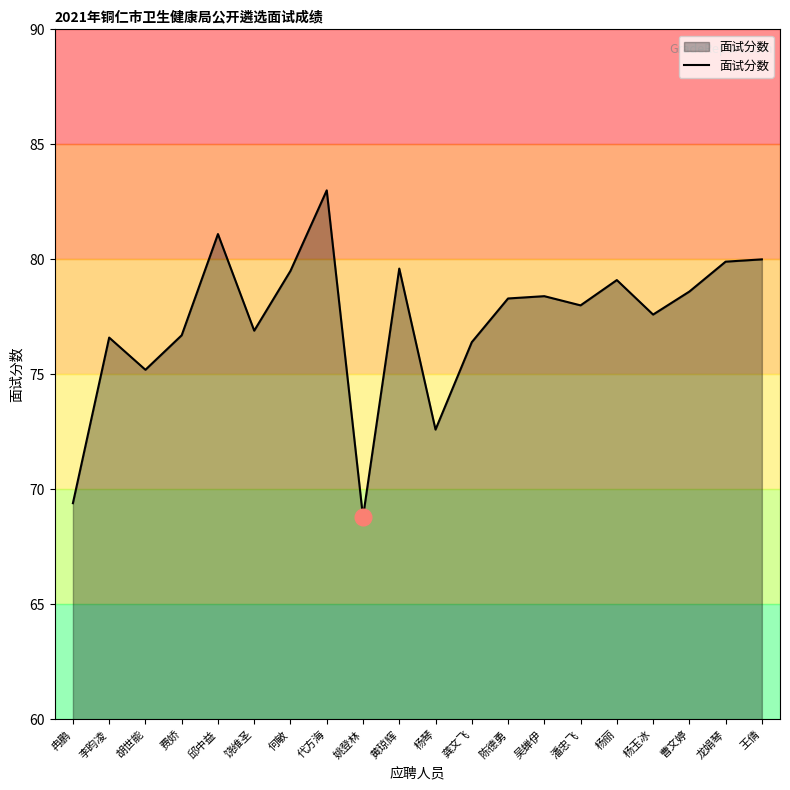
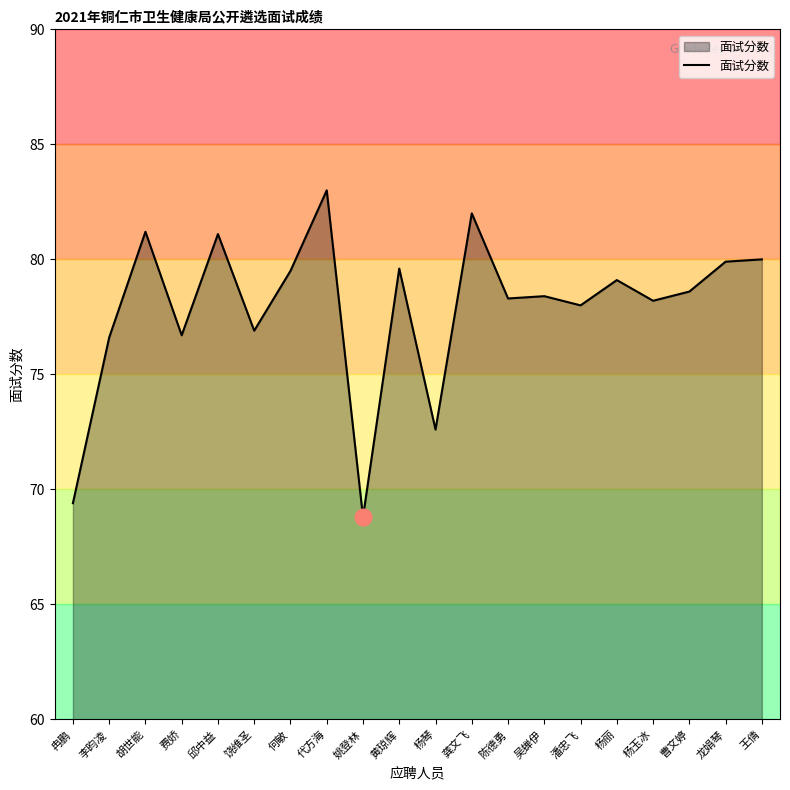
  {
    "面试分数": {
      "冉鹏": 69.4,
      "李昀凌": 76.6,
-     "胡世能": 75.2,
+     "胡世能": 81.2,
      "费娇": 76.7,
      "邱中益": 81.1,
      "饶维圣": 76.9,
      "何敏": 79.5,
      "代方海": 83.0,
      "黄琼辉": 79.6,
      "杨琴": 72.6,
-     "龚文飞": 76.4,
+     "龚文飞": 82.0,
      "陈德勇": 78.3,
      "吴蝉伊": 78.4,
      "潘忠飞": 78.0,
      "杨丽": 79.1,
-     "杨玉冰": 77.6,
+     "杨玉冰": 78.2,
      "曹文婷": 78.6,
      "龙娟琴": 79.9,
      "王倩": 80.0
    }
  }
